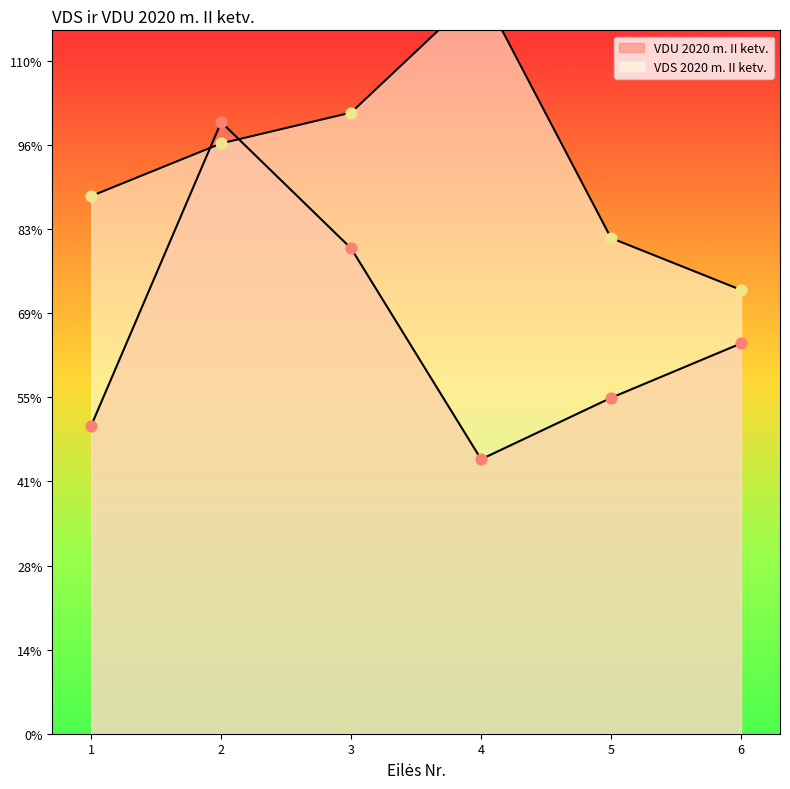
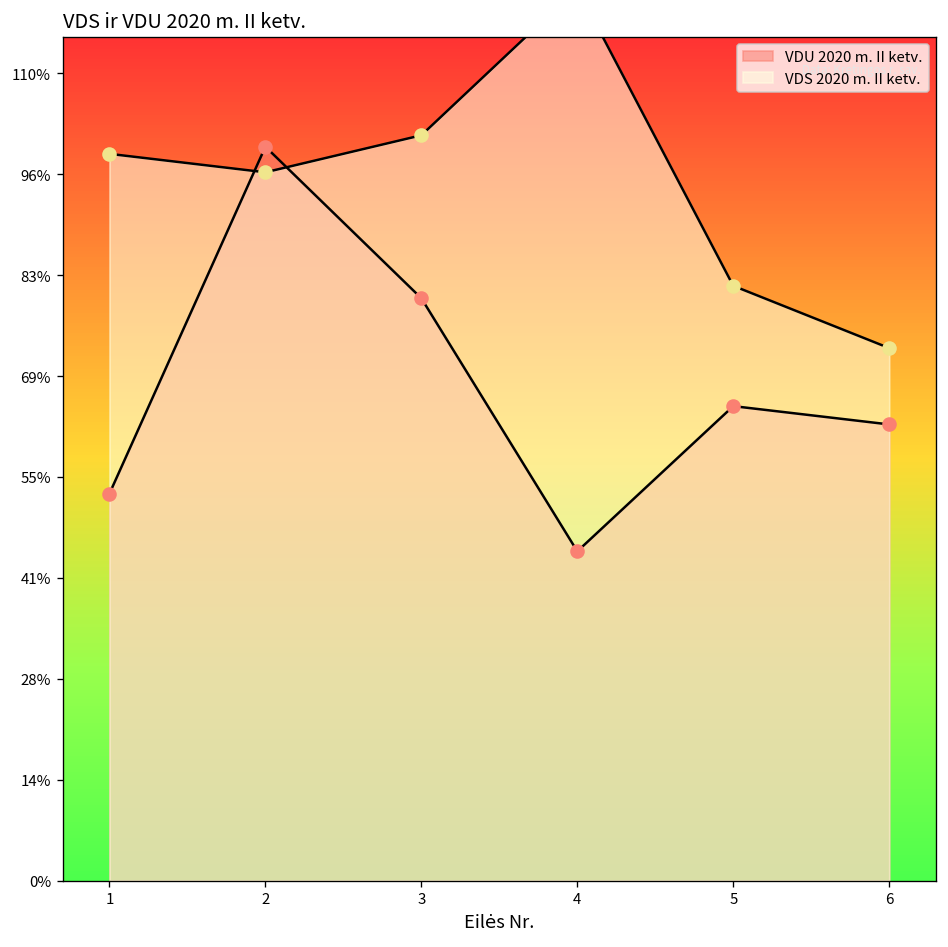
  {
    "VDU 2020 m. II ketv.": {
-     "1": "50%",
+     "1": "53%",
      "2": "100%",
      "3": "79%",
      "4": "45%",
-     "5": "55%",
-     "6": "64%"
+     "5": "65%",
+     "6": "62%"
    },
    "VDS 2020 m. II ketv.": {
-     "1": "88%",
+     "1": "99%",
      "2": "97%",
      "3": "102%",
      "5": "81%",
      "6": "73%"
    }
  }
